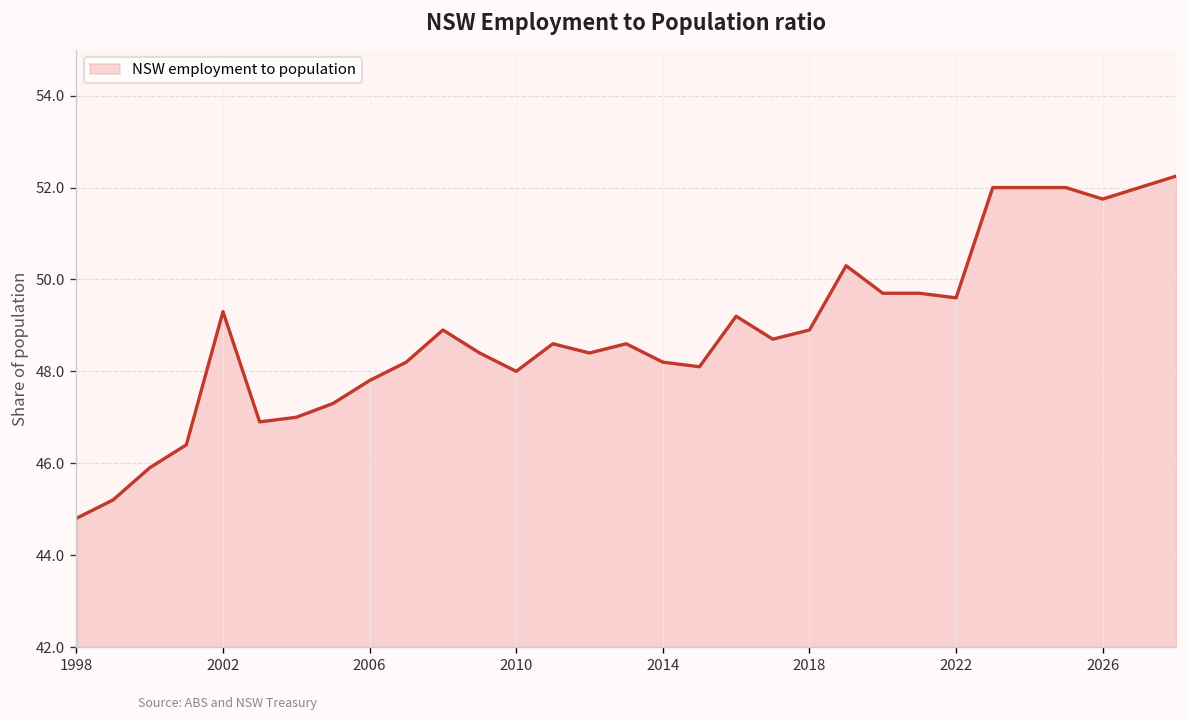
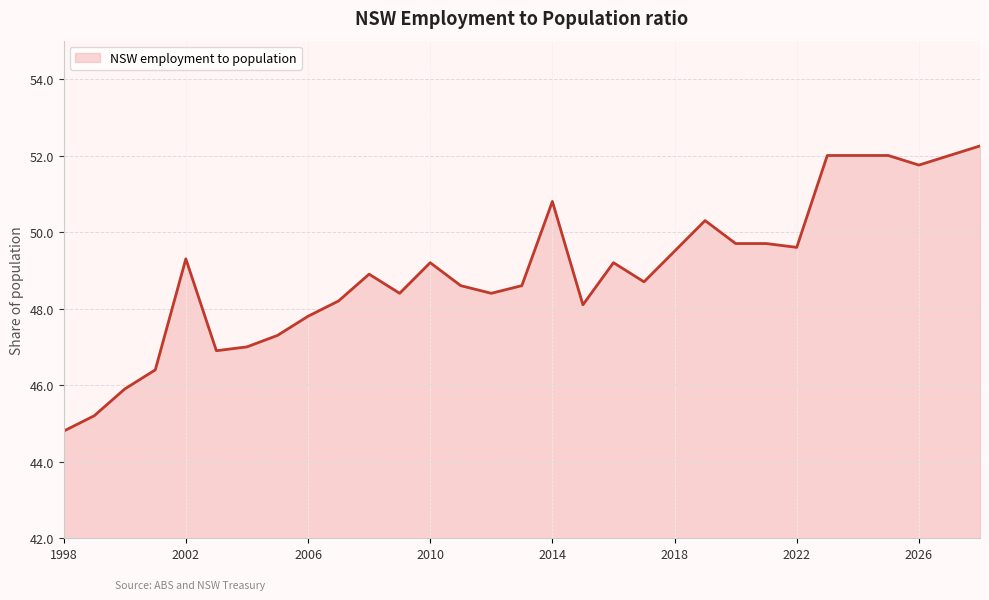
  {
    "1998": 44.8,
    "2002": 49.3,
    "2006": 47.8,
-   "2010": 48.0,
-   "2014": 48.2,
-   "2018": 48.9,
+   "2010": 49.2,
+   "2014": 50.8,
+   "2018": 49.5,
    "2022": 49.6,
    "2026": 51.8
  }
